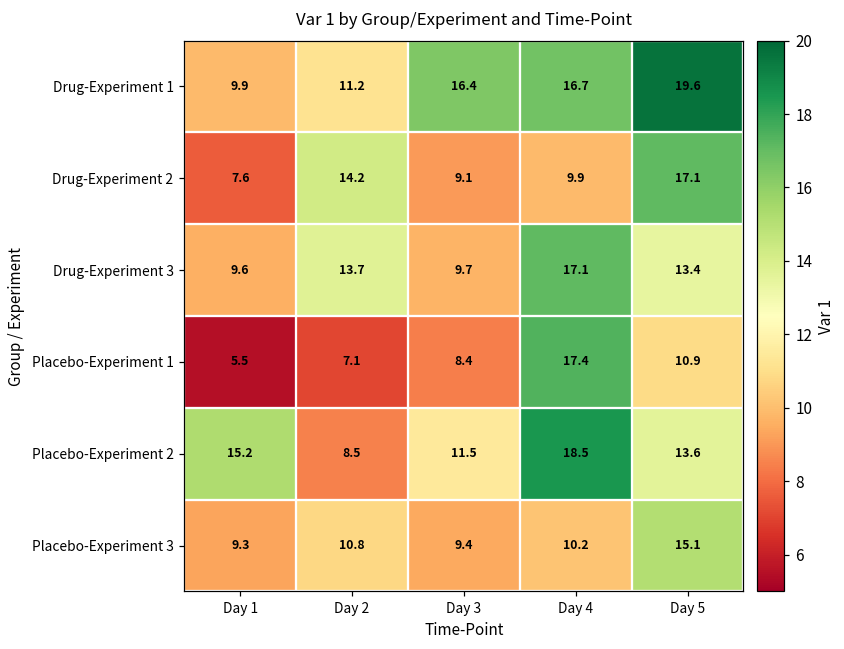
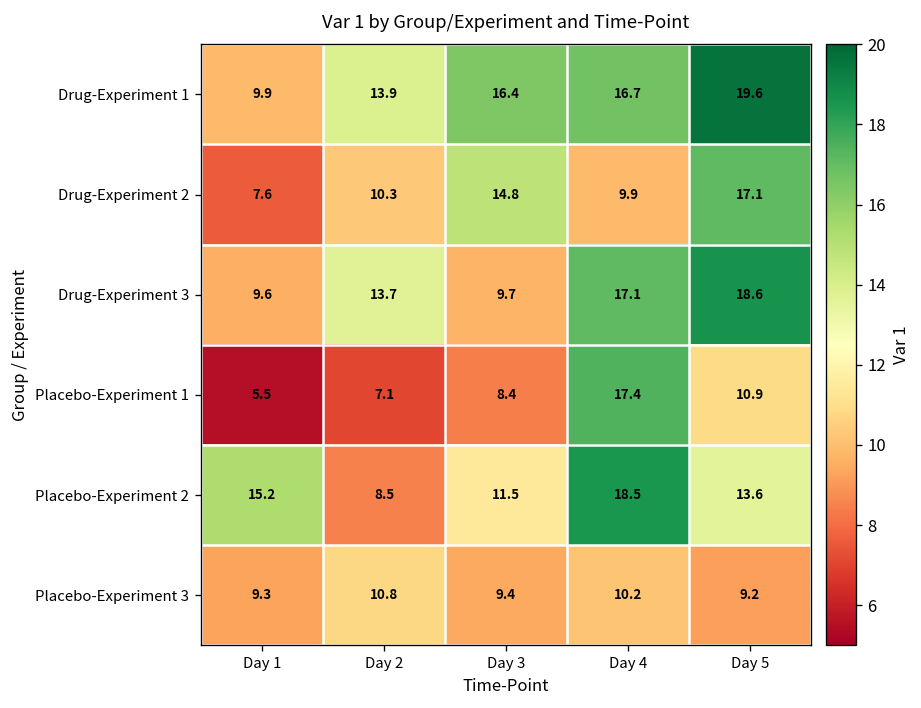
  {
    "Drug-Experiment 1": {
      "Day 1": 9.9,
-     "Day 2": 11.2,
+     "Day 2": 13.9,
      "Day 3": 16.4,
      "Day 4": 16.7,
      "Day 5": 19.6
    },
    "Drug-Experiment 2": {
      "Day 1": 7.6,
-     "Day 2": 14.2,
-     "Day 3": 9.1,
+     "Day 2": 10.3,
+     "Day 3": 14.8,
      "Day 4": 9.9,
      "Day 5": 17.1
    },
    "Drug-Experiment 3": {
      "Day 1": 9.6,
      "Day 2": 13.7,
      "Day 3": 9.7,
      "Day 4": 17.1,
-     "Day 5": 13.4
+     "Day 5": 18.6
    },
    "Placebo-Experiment 1": {
      "Day 1": 5.5,
      "Day 2": 7.1,
      "Day 3": 8.4,
      "Day 4": 17.4,
      "Day 5": 10.9
    },
    "Placebo-Experiment 2": {
      "Day 1": 15.2,
      "Day 2": 8.5,
      "Day 3": 11.5,
      "Day 4": 18.5,
      "Day 5": 13.6
    },
    "Placebo-Experiment 3": {
      "Day 1": 9.3,
      "Day 2": 10.8,
      "Day 3": 9.4,
      "Day 4": 10.2,
-     "Day 5": 15.1
+     "Day 5": 9.2
    }
  }
